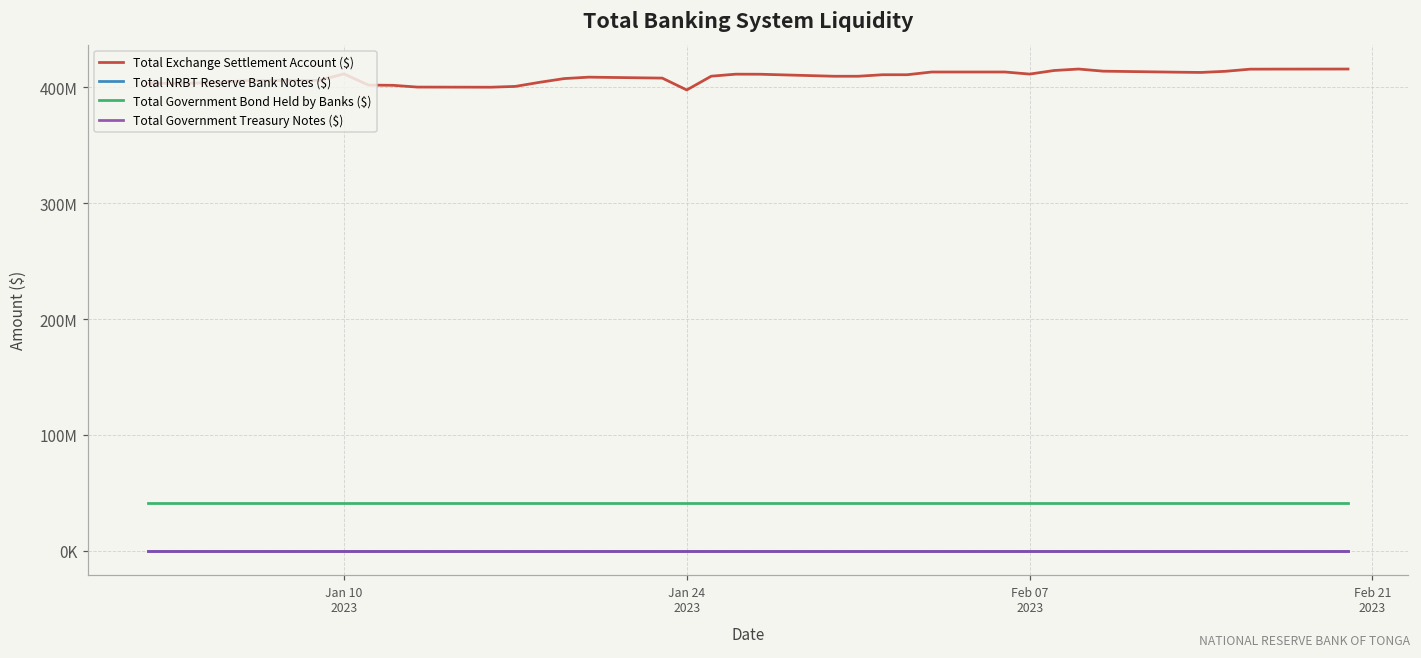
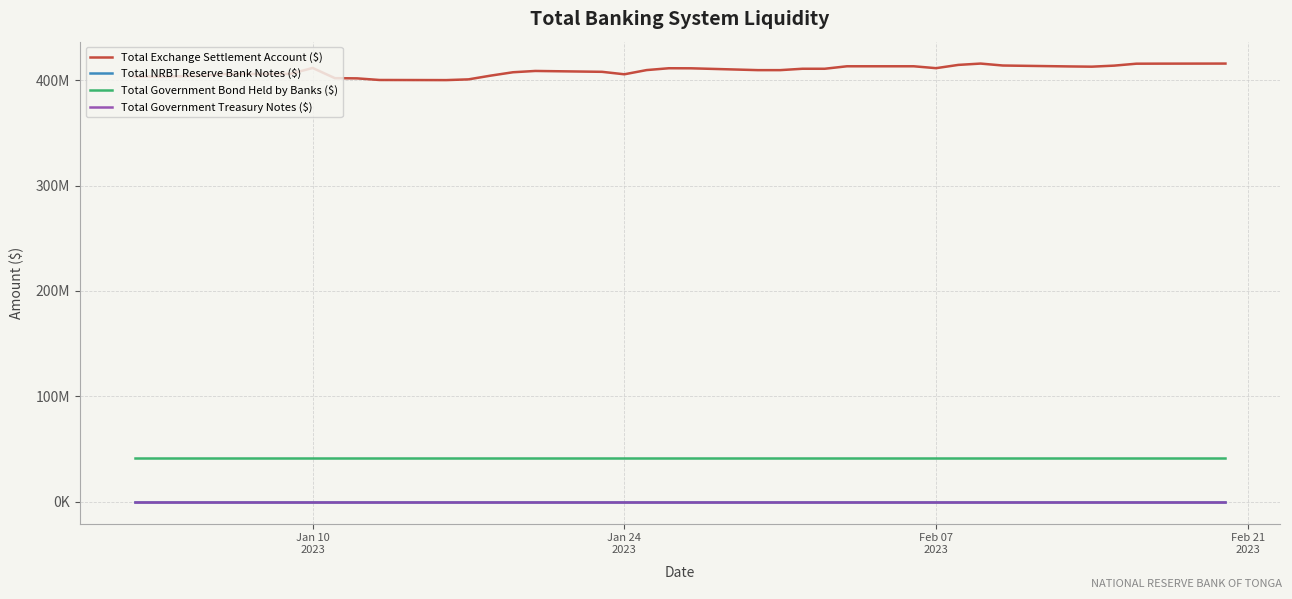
  {
    "Total Exchange Settlement Account ($)": {
-     "Jan 24 2023": 398000000,
+     "Jan 24 2023": 406000000,
      "Feb 07 2023": 411000000
    },
    "Total Government Treasury Notes ($)": {
      "Jan 10 2023": 0,
      "Jan 24 2023": 0,
      "Feb 07 2023": 0
    },
    "Total Government Bond Held by Banks ($)": {
      "Jan 10 2023": 42000000,
      "Jan 24 2023": 42000000,
      "Feb 07 2023": 42000000
    }
  }
